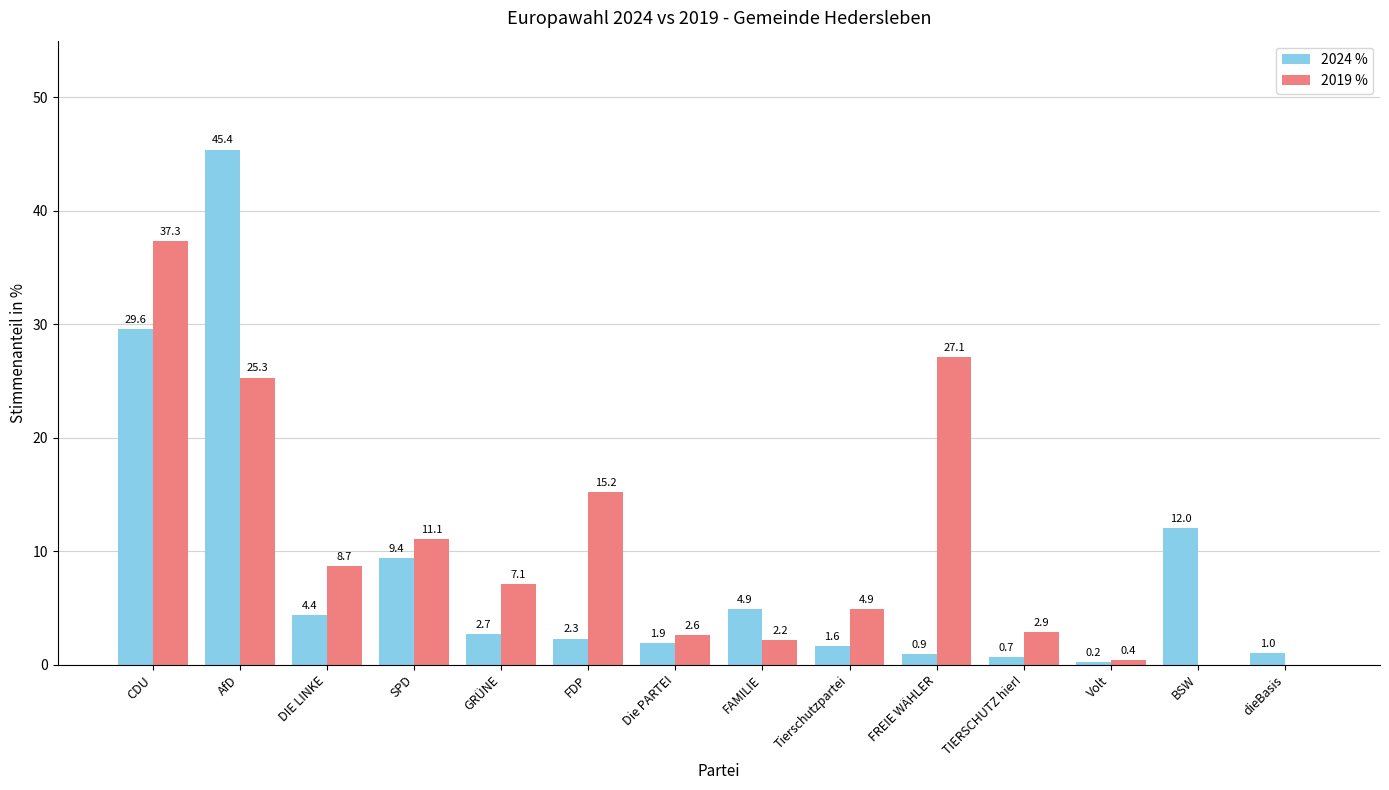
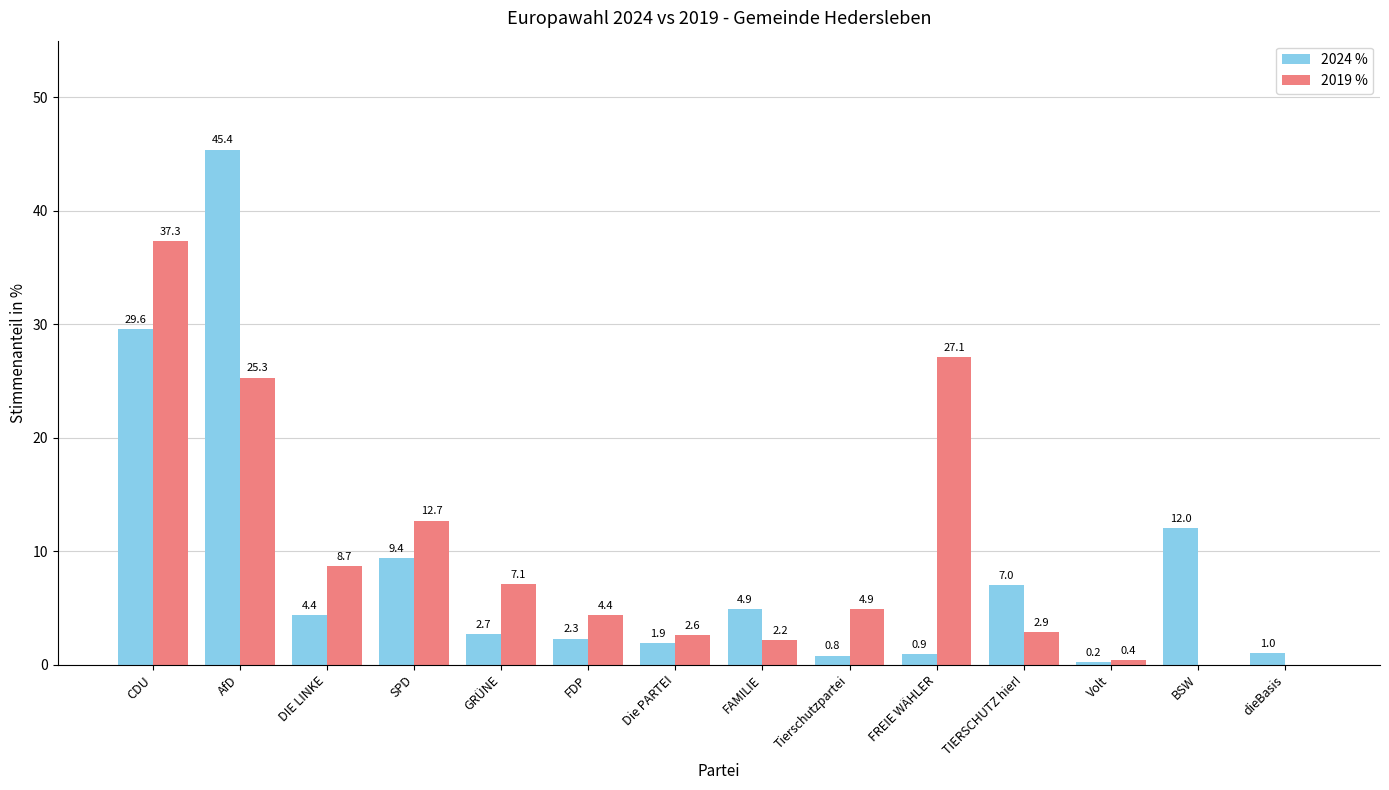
  {
    "2024 %": {
      "CDU": 29.6,
      "AfD": 45.4,
      "DIE LINKE": 4.4,
      "SPD": 9.4,
      "GRÜNE": 2.7,
      "FDP": 2.3,
      "Die PARTEI": 1.9,
      "FAMILIE": 4.9,
-     "Tierschutzpartei": 1.6,
+     "Tierschutzpartei": 0.8,
      "FREIE WÄHLER": 0.9,
-     "TIERSCHUTZ hier!": 0.7,
+     "TIERSCHUTZ hier!": 7.0,
      "Volt": 0.2,
      "BSW": 12.0,
      "dieBasis": 1.0
    },
    "2019 %": {
      "CDU": 37.3,
      "AfD": 25.3,
      "DIE LINKE": 8.7,
-     "SPD": 11.1,
+     "SPD": 12.7,
      "GRÜNE": 7.1,
-     "FDP": 15.2,
+     "FDP": 4.4,
      "Die PARTEI": 2.6,
      "FAMILIE": 2.2,
      "Tierschutzpartei": 4.9,
      "FREIE WÄHLER": 27.1,
      "TIERSCHUTZ hier!": 2.9,
      "Volt": 0.4
    }
  }
